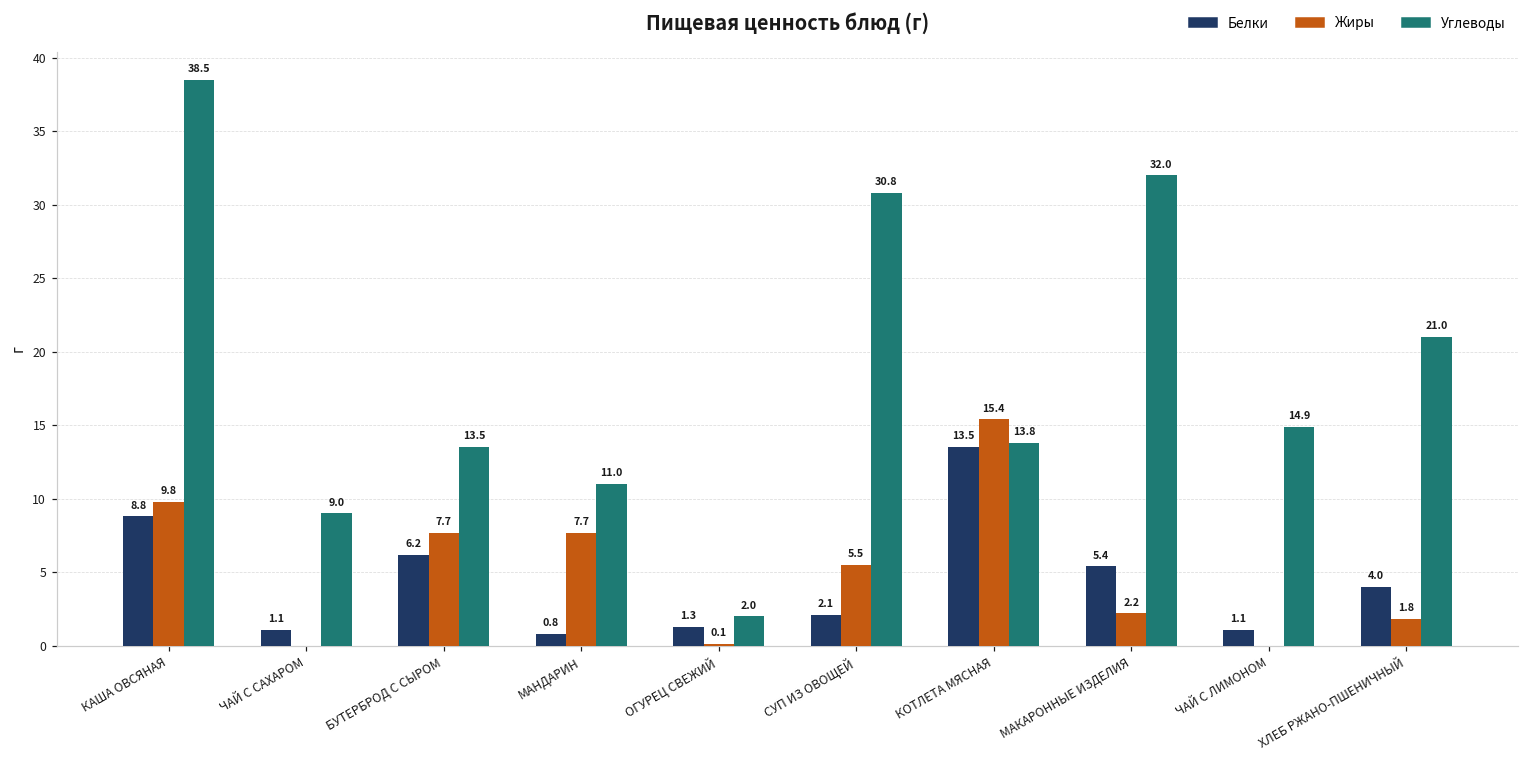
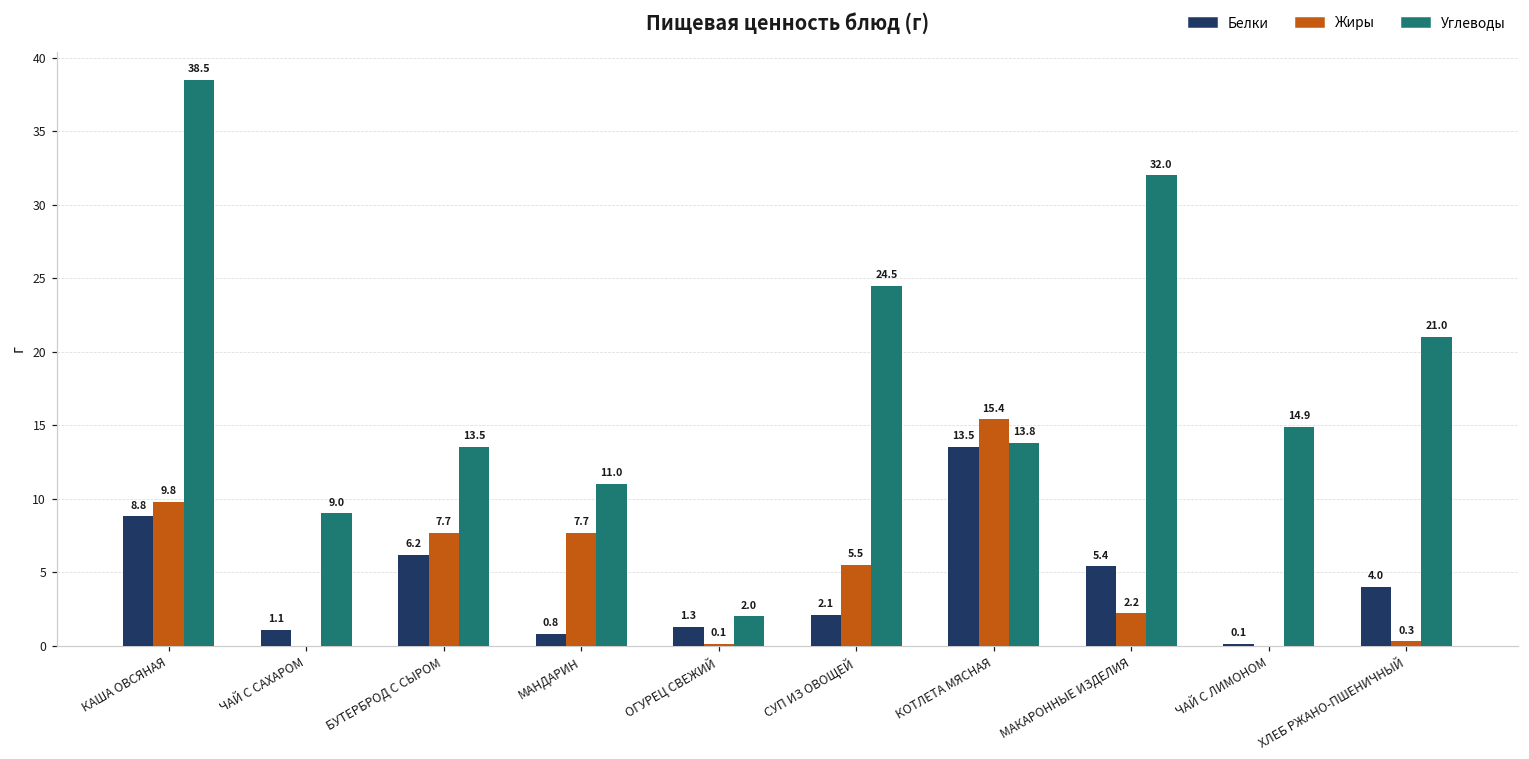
  {
    "Белки": {
      "КАША ОВСЯНАЯ": 8.8,
      "ЧАЙ С САХАРОМ": 1.1,
      "БУТЕРБРОД С СЫРОМ": 6.2,
      "МАНДАРИН": 0.8,
      "ОГУРЕЦ СВЕЖИЙ": 1.3,
      "СУП ИЗ ОВОЩЕЙ": 2.1,
      "КОТЛЕТА МЯСНАЯ": 13.5,
      "МАКАРОННЫЕ ИЗДЕЛИЯ": 5.4,
-     "ЧАЙ С ЛИМОНОМ": 1.1,
+     "ЧАЙ С ЛИМОНОМ": 0.1,
      "ХЛЕБ РЖАНО-ПШЕНИЧНЫЙ": 4.0
    },
    "Жиры": {
      "КАША ОВСЯНАЯ": 9.8,
      "БУТЕРБРОД С СЫРОМ": 7.7,
      "МАНДАРИН": 7.7,
      "ОГУРЕЦ СВЕЖИЙ": 0.1,
      "СУП ИЗ ОВОЩЕЙ": 5.5,
      "КОТЛЕТА МЯСНАЯ": 15.4,
      "МАКАРОННЫЕ ИЗДЕЛИЯ": 2.2,
-     "ХЛЕБ РЖАНО-ПШЕНИЧНЫЙ": 1.8
+     "ХЛЕБ РЖАНО-ПШЕНИЧНЫЙ": 0.3
    },
    "Углеводы": {
      "КАША ОВСЯНАЯ": 38.5,
      "ЧАЙ С САХАРОМ": 9.0,
      "БУТЕРБРОД С СЫРОМ": 13.5,
      "МАНДАРИН": 11.0,
      "ОГУРЕЦ СВЕЖИЙ": 2.0,
-     "СУП ИЗ ОВОЩЕЙ": 30.8,
+     "СУП ИЗ ОВОЩЕЙ": 24.5,
      "КОТЛЕТА МЯСНАЯ": 13.8,
      "МАКАРОННЫЕ ИЗДЕЛИЯ": 32.0,
      "ЧАЙ С ЛИМОНОМ": 14.9,
      "ХЛЕБ РЖАНО-ПШЕНИЧНЫЙ": 21.0
    }
  }
